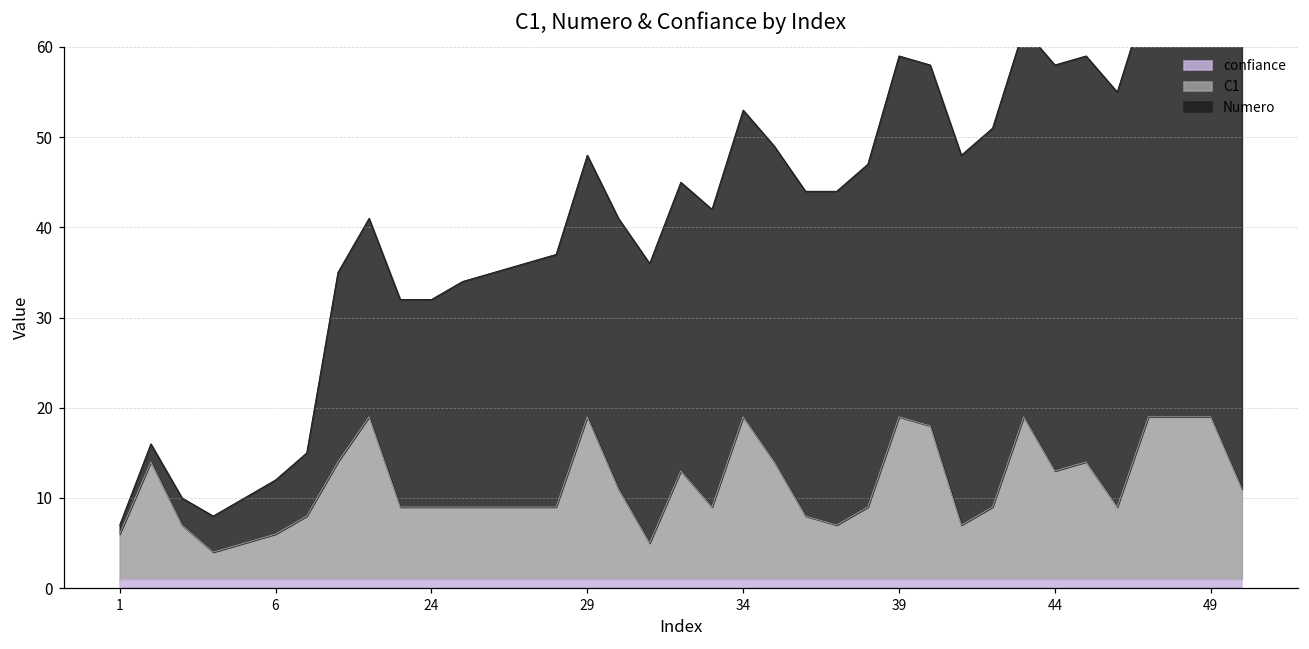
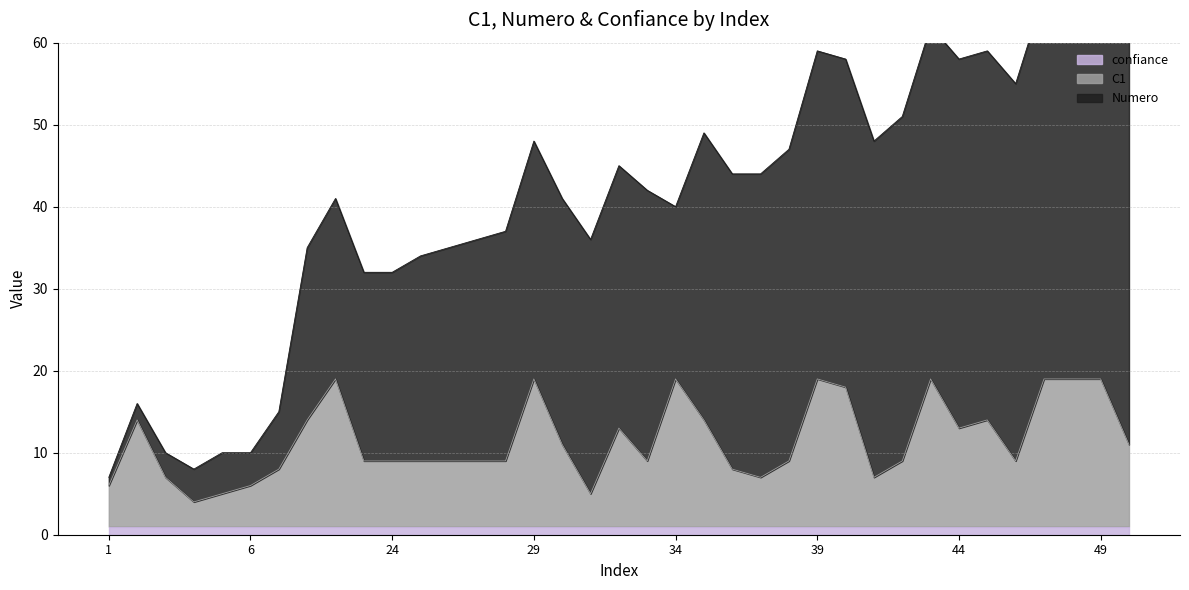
  {
    "confiance": {
      "1": 1,
      "6": 1,
      "24": 1,
      "29": 1,
      "34": 1,
      "39": 1,
      "44": 1,
      "49": 1
    },
    "C1": {
      "1": 5,
      "6": 5,
      "24": 8,
      "29": 18,
      "34": 18,
      "39": 18,
      "44": 12,
      "49": 18
    },
    "Numero": {
      "1": 1,
-     "6": 6,
+     "6": 4,
      "24": 23,
      "29": 29,
-     "34": 34,
+     "34": 21,
      "39": 40,
      "44": 45
    }
  }
